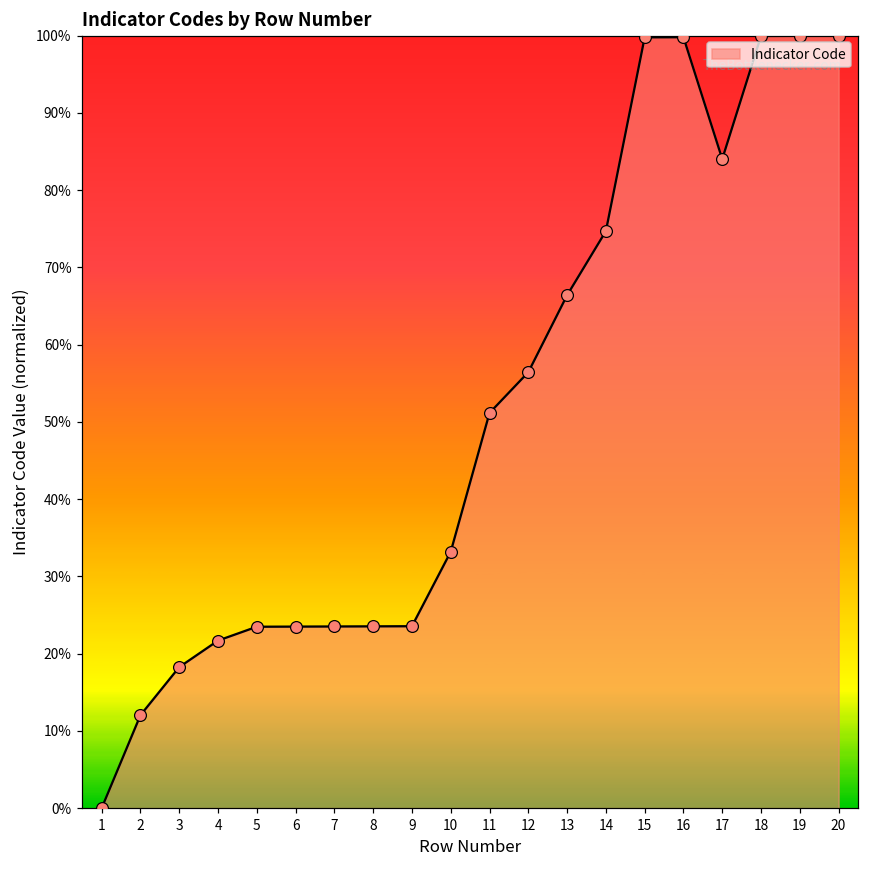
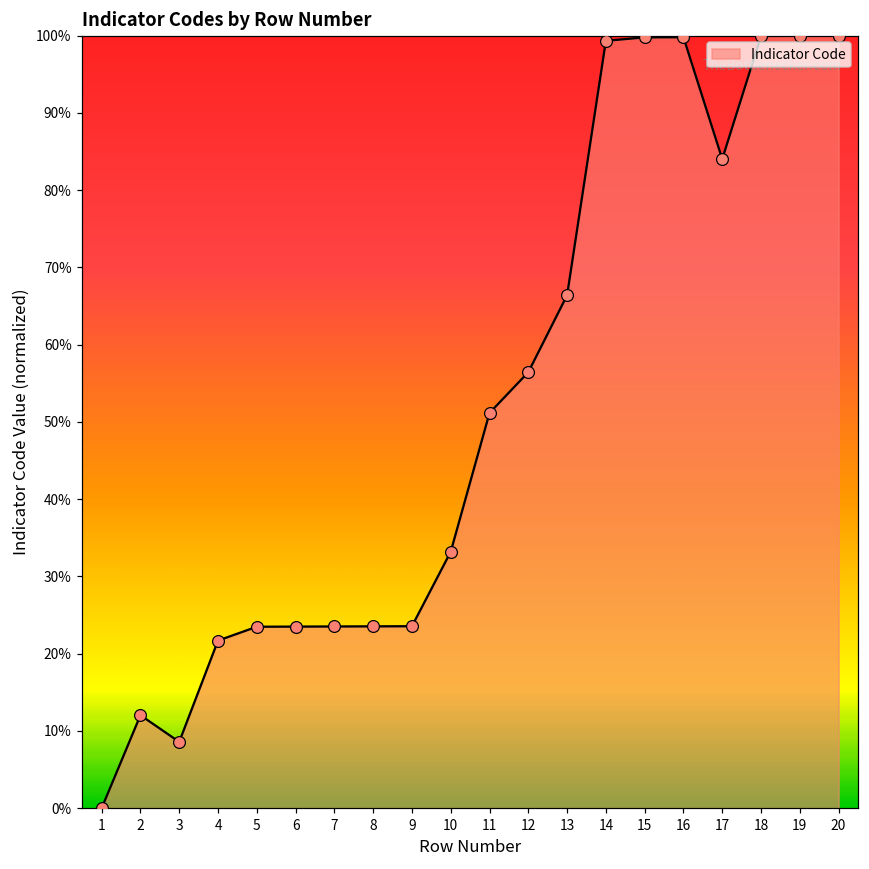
  {
    "1": "0%",
    "2": "12%",
-   "3": "18%",
+   "3": "9%",
    "4": "22%",
    "5": "23%",
    "6": "24%",
    "7": "24%",
    "8": "24%",
    "9": "24%",
    "10": "33%",
    "11": "51%",
    "12": "56%",
    "13": "66%",
-   "14": "75%",
+   "14": "99%",
    "15": "100%",
    "16": "100%",
    "17": "84%",
    "18": "100%",
    "19": "100%",
    "20": "100%"
  }
